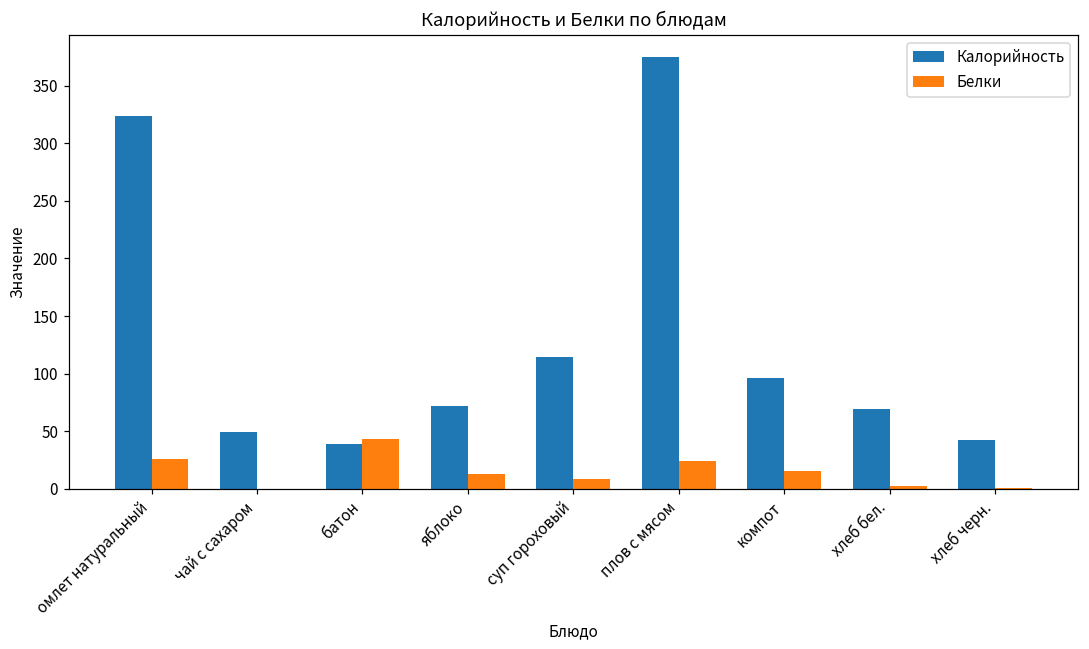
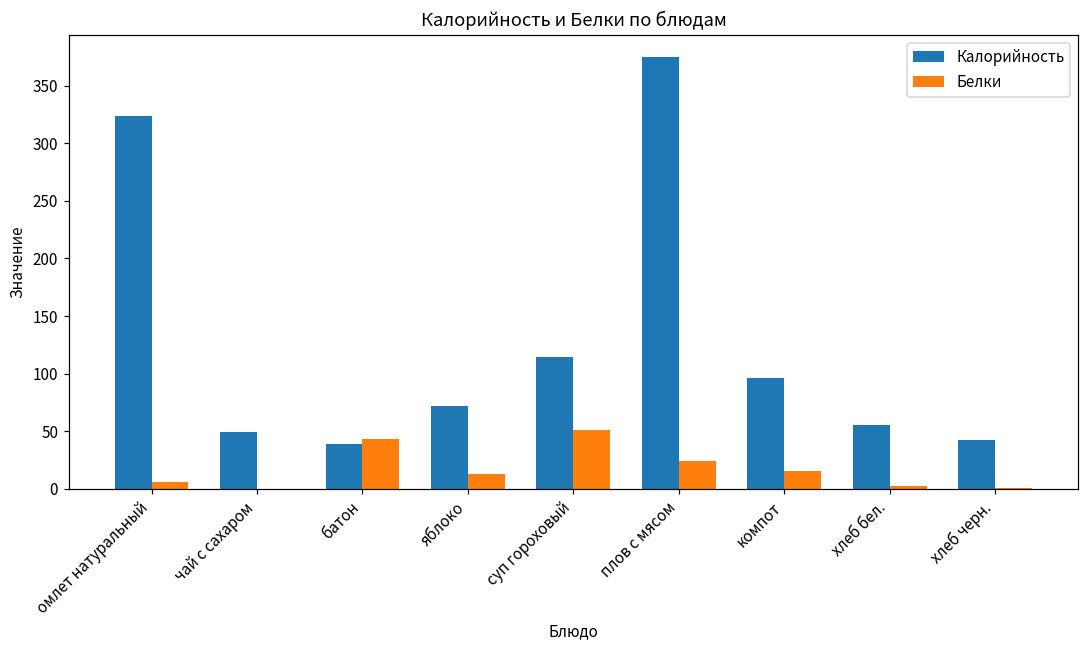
  {
    "Калорийность": {
      "омлет натуральный": 324,
      "чай с сахаром": 50,
      "батон": 39,
      "яблоко": 72,
      "суп гороховый": 114,
      "плов с мясом": 375,
      "компот": 96,
-     "хлеб бел.": 69,
+     "хлеб бел.": 56,
      "хлеб черн.": 42
    },
    "Белки": {
-     "омлет натуральный": 26,
+     "омлет натуральный": 6,
      "чай с сахаром": 0,
      "батон": 43,
      "яблоко": 13,
-     "суп гороховый": 9,
+     "суп гороховый": 51,
      "плов с мясом": 24,
      "компот": 15
    }
  }
